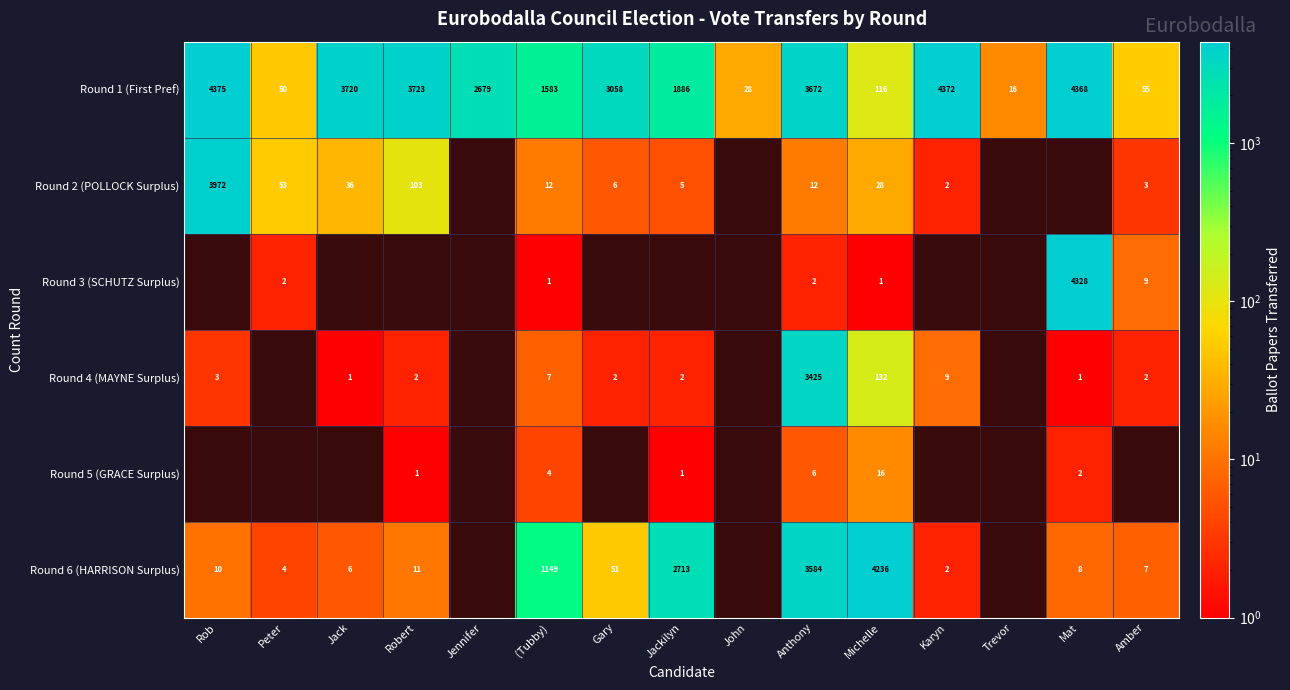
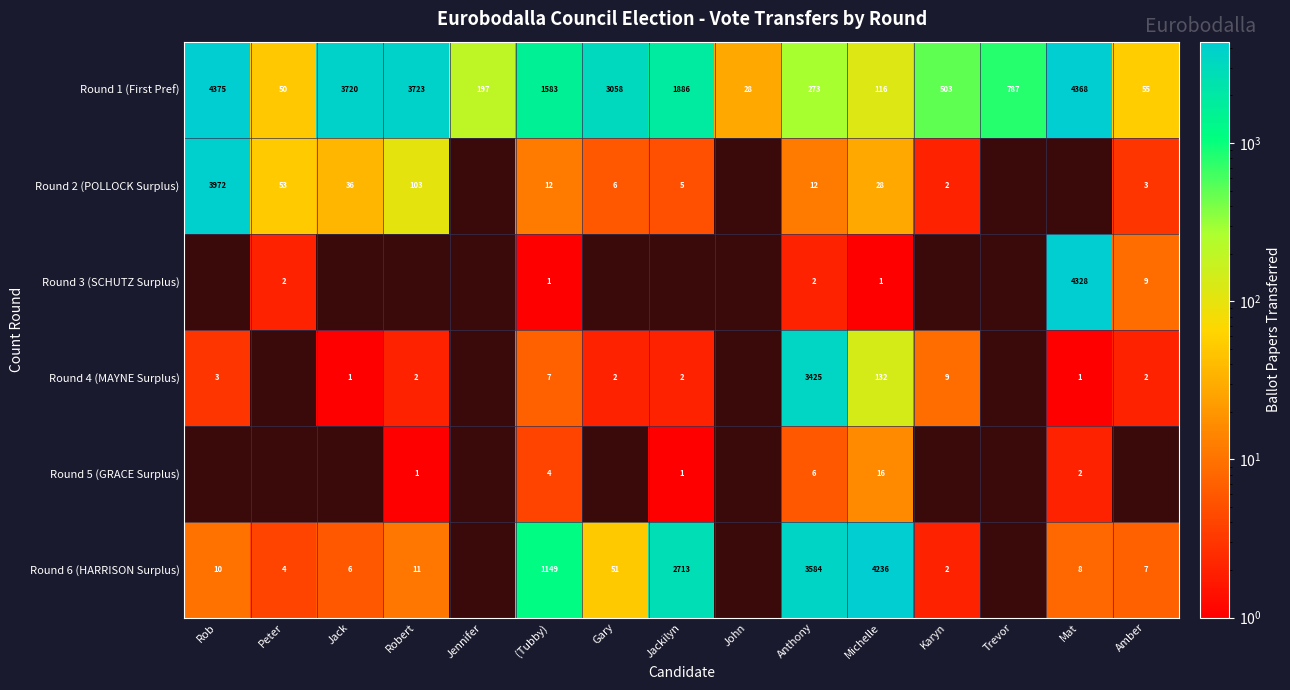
  {
    "Round 1 (First Pref)": {
      "Rob": 4375,
      "Peter": 50,
      "Jack": 3720,
      "Robert": 3723,
-     "Jennifer": 2679,
+     "Jennifer": 197,
      "(Tubby)": 1583,
      "Gary": 3058,
      "Jackilyn": 1886,
      "John": 28,
-     "Anthony": 3672,
+     "Anthony": 273,
      "Michelle": 116,
-     "Karyn": 4372,
-     "Trevor": 16,
+     "Karyn": 503,
+     "Trevor": 787,
      "Mat": 4368,
      "Amber": 55
    },
    "Round 2 (POLLOCK Surplus)": {
      "Rob": 3972,
      "Peter": 53,
      "Jack": 36,
      "Robert": 103,
      "(Tubby)": 12,
      "Gary": 6,
      "Jackilyn": 5,
      "Anthony": 12,
      "Michelle": 28,
      "Karyn": 2,
      "Amber": 3
    },
    "Round 3 (SCHUTZ Surplus)": {
      "Peter": 2,
      "(Tubby)": 1,
      "Anthony": 2,
      "Michelle": 1,
      "Mat": 4328,
      "Amber": 9
    },
    "Round 4 (MAYNE Surplus)": {
      "Rob": 3,
      "Jack": 1,
      "Robert": 2,
      "(Tubby)": 7,
      "Gary": 2,
      "Jackilyn": 2,
      "Anthony": 3425,
      "Michelle": 132,
      "Karyn": 9,
      "Mat": 1,
      "Amber": 2
    },
    "Round 5 (GRACE Surplus)": {
      "Robert": 1,
      "(Tubby)": 4,
      "Jackilyn": 1,
      "Anthony": 6,
      "Michelle": 16,
      "Mat": 2
    },
    "Round 6 (HARRISON Surplus)": {
      "Rob": 10,
      "Peter": 4,
      "Jack": 6,
      "Robert": 11,
      "(Tubby)": 1149,
      "Gary": 51,
      "Jackilyn": 2713,
      "Anthony": 3584,
      "Michelle": 4236,
      "Karyn": 2,
      "Mat": 8,
      "Amber": 7
    }
  }
